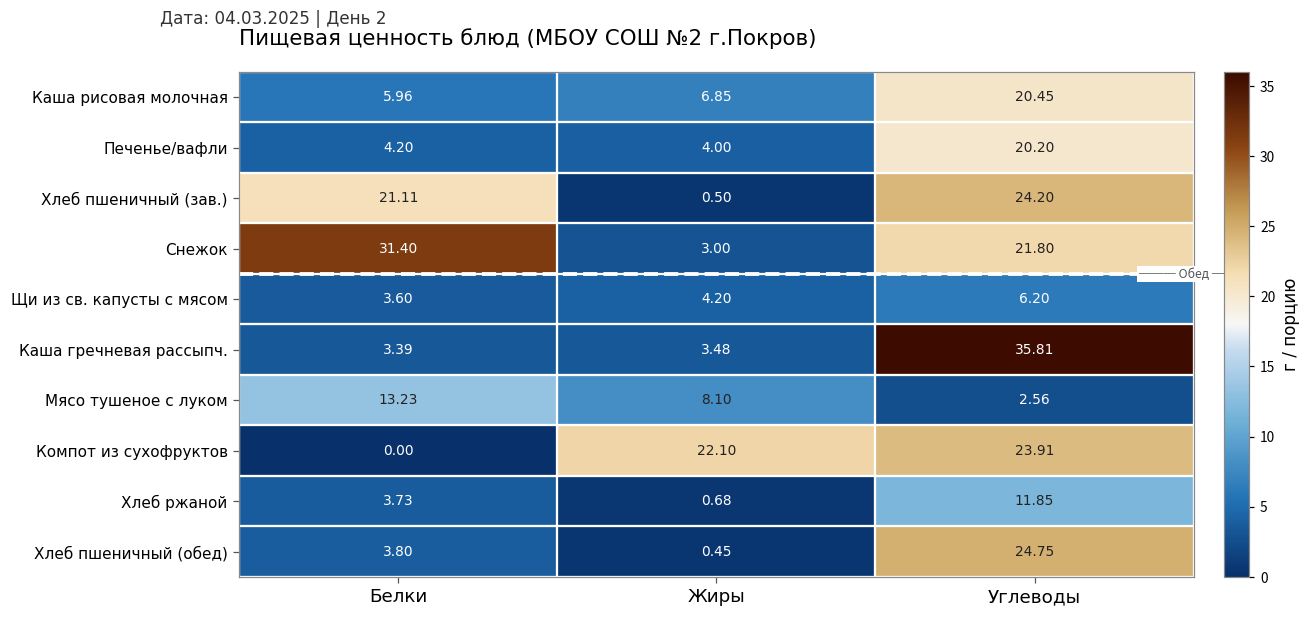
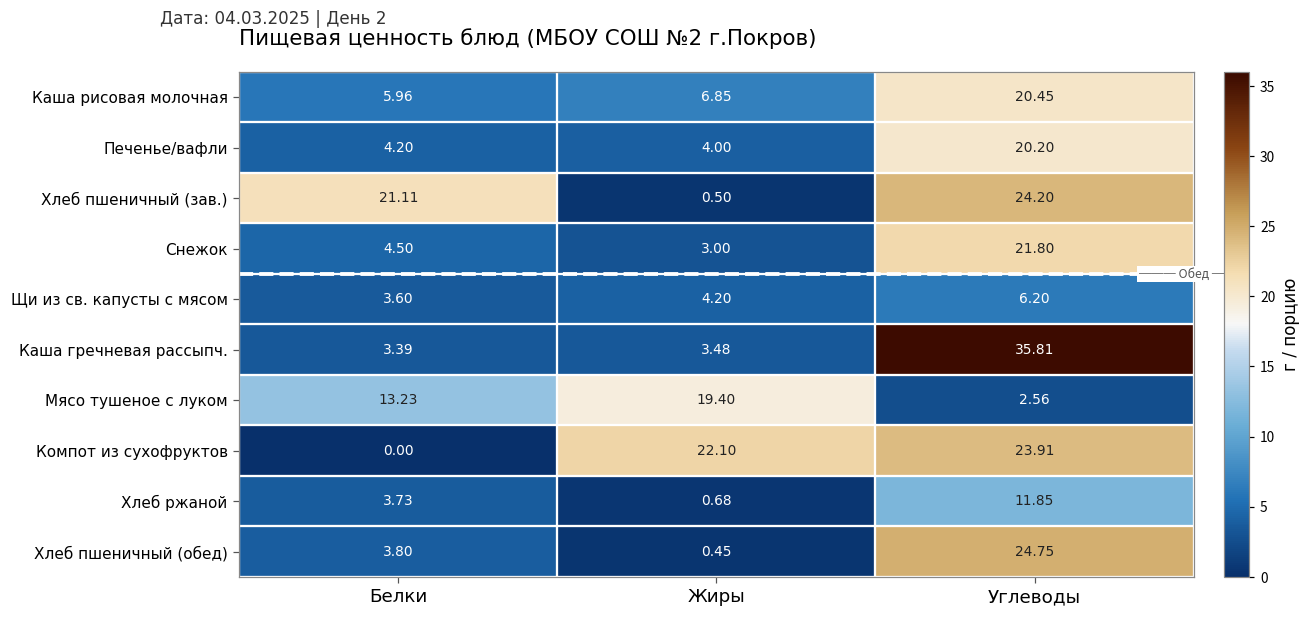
  {
    "Каша рисовая молочная": {
      "Белки": 5.96,
      "Жиры": 6.85,
      "Углеводы": 20.45
    },
    "Печенье/вафли": {
      "Белки": 4.20,
      "Жиры": 4.00,
      "Углеводы": 20.20
    },
    "Хлеб пшеничный (зав.)": {
      "Белки": 21.11,
      "Жиры": 0.50,
      "Углеводы": 24.20
    },
    "Снежок": {
-     "Белки": 31.40,
+     "Белки": 4.50,
      "Жиры": 3.00,
      "Углеводы": 21.80
    },
    "Щи из св. капусты с мясом": {
      "Белки": 3.60,
      "Жиры": 4.20,
      "Углеводы": 6.20
    },
    "Каша гречневая рассыпч.": {
      "Белки": 3.39,
      "Жиры": 3.48,
      "Углеводы": 35.81
    },
    "Мясо тушеное с луком": {
      "Белки": 13.23,
-     "Жиры": 8.10,
+     "Жиры": 19.40,
      "Углеводы": 2.56
    },
    "Компот из сухофруктов": {
      "Белки": 0.00,
      "Жиры": 22.10,
      "Углеводы": 23.91
    },
    "Хлеб ржаной": {
      "Белки": 3.73,
      "Жиры": 0.68,
      "Углеводы": 11.85
    },
    "Хлеб пшеничный (обед)": {
      "Белки": 3.80,
      "Жиры": 0.45,
      "Углеводы": 24.75
    }
  }
